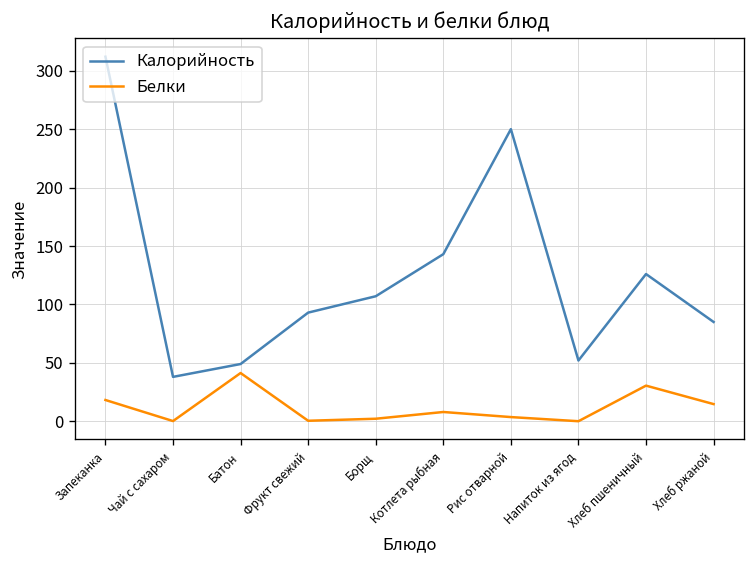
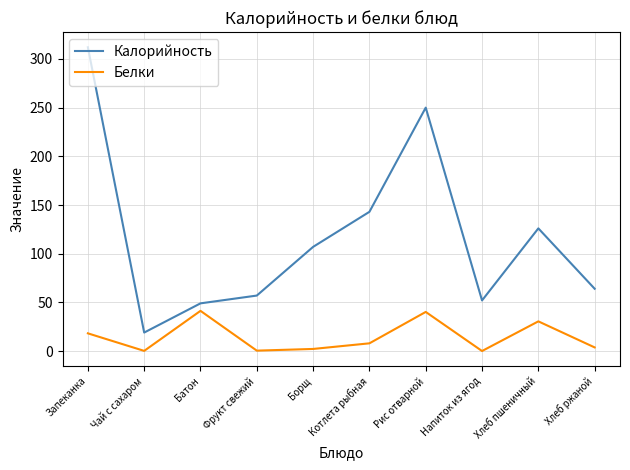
  {
    "Калорийность": {
-     "Чай с сахаром": 40,
+     "Чай с сахаром": 20,
      "Батон": 50,
-     "Фрукт свежий": 90,
+     "Фрукт свежий": 60,
      "Борщ": 110,
      "Котлета рыбная": 140,
      "Рис отварной": 250,
      "Напиток из ягод": 50,
      "Хлеб пшеничный": 130,
-     "Хлеб ржаной": 90
+     "Хлеб ржаной": 60
    },
    "Белки": {
      "Запеканка": 20,
      "Чай с сахаром": 0,
      "Батон": 40,
      "Фрукт свежий": 0,
      "Борщ": 0,
      "Котлета рыбная": 10,
-     "Рис отварной": 0,
+     "Рис отварной": 40,
      "Напиток из ягод": 0,
      "Хлеб пшеничный": 30,
-     "Хлеб ржаной": 10
+     "Хлеб ржаной": 0
    }
  }
